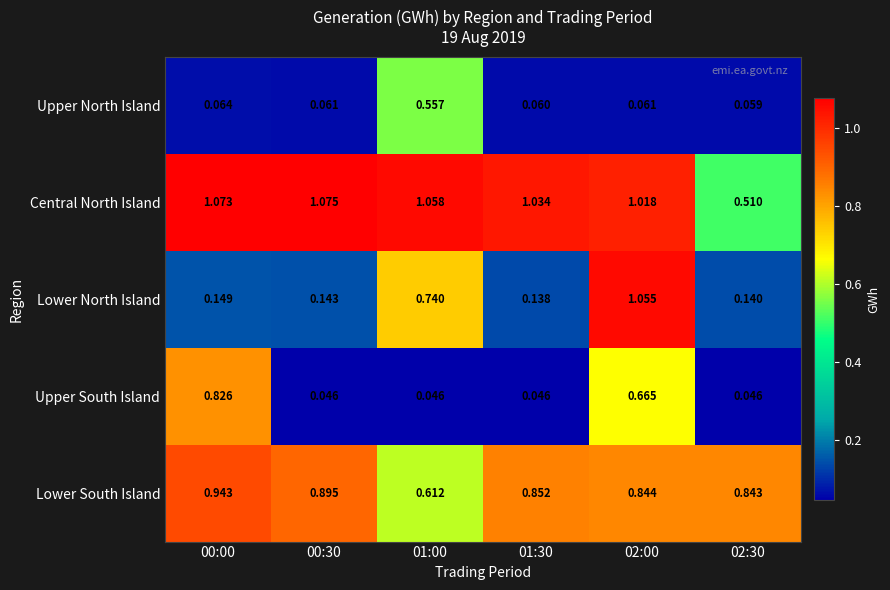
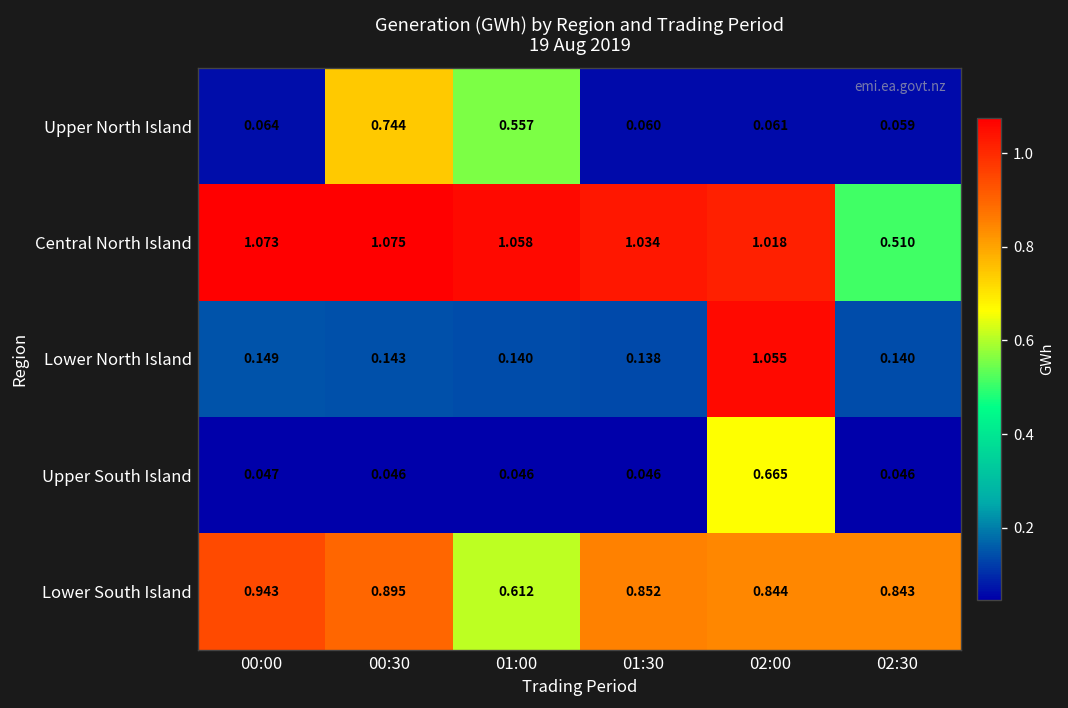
  {
    "Upper North Island": {
      "00:00": 0.064,
-     "00:30": 0.061,
+     "00:30": 0.744,
      "01:00": 0.557,
      "01:30": 0.060,
      "02:00": 0.061
    },
    "Central North Island": {
      "00:00": 1.073,
      "00:30": 1.075,
      "01:00": 1.058,
      "01:30": 1.034,
      "02:00": 1.018,
      "02:30": 0.510
    },
    "Lower North Island": {
      "00:00": 0.149,
      "00:30": 0.143,
-     "01:00": 0.740,
+     "01:00": 0.140,
      "01:30": 0.138,
      "02:00": 1.055,
      "02:30": 0.140
    },
    "Upper South Island": {
-     "00:00": 0.826,
+     "00:00": 0.047,
      "00:30": 0.046,
      "01:00": 0.046,
      "01:30": 0.046,
      "02:00": 0.665,
      "02:30": 0.046
    },
    "Lower South Island": {
      "00:00": 0.943,
      "00:30": 0.895,
      "01:00": 0.612,
      "01:30": 0.852,
      "02:00": 0.844,
      "02:30": 0.843
    }
  }
